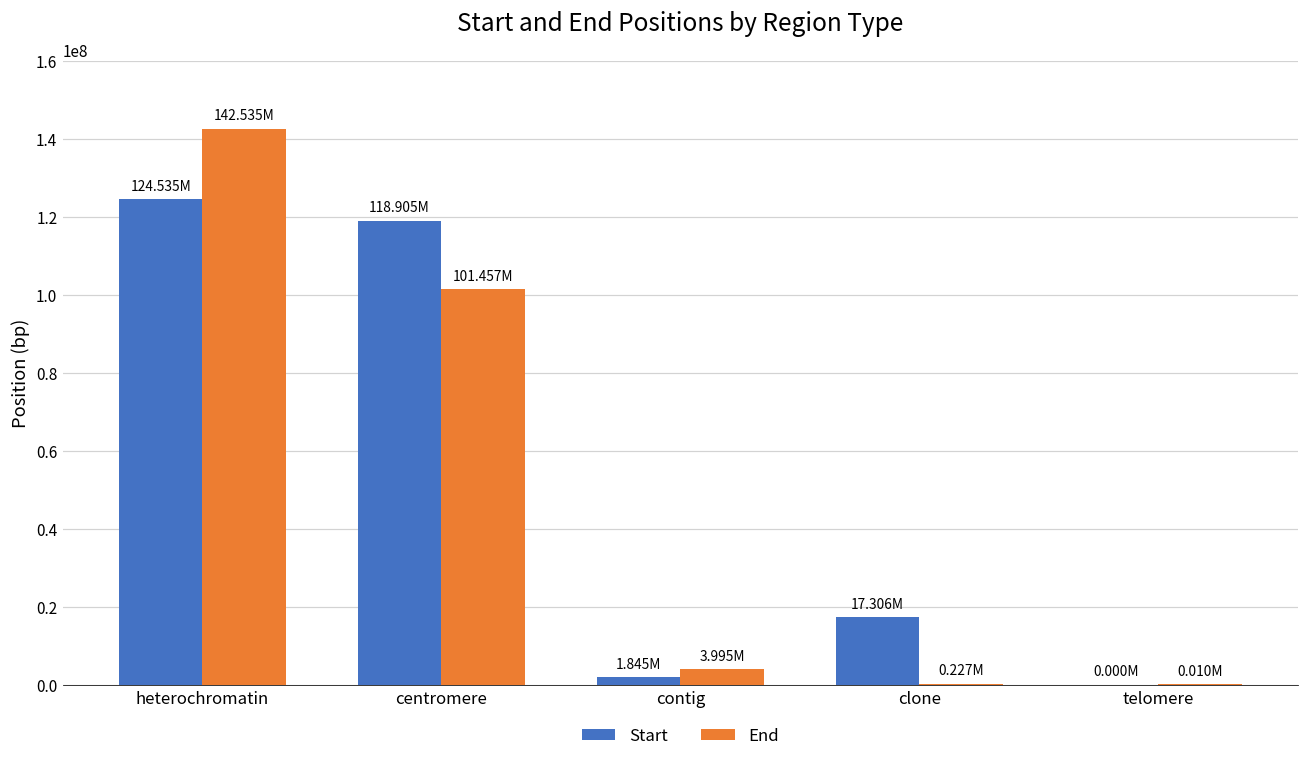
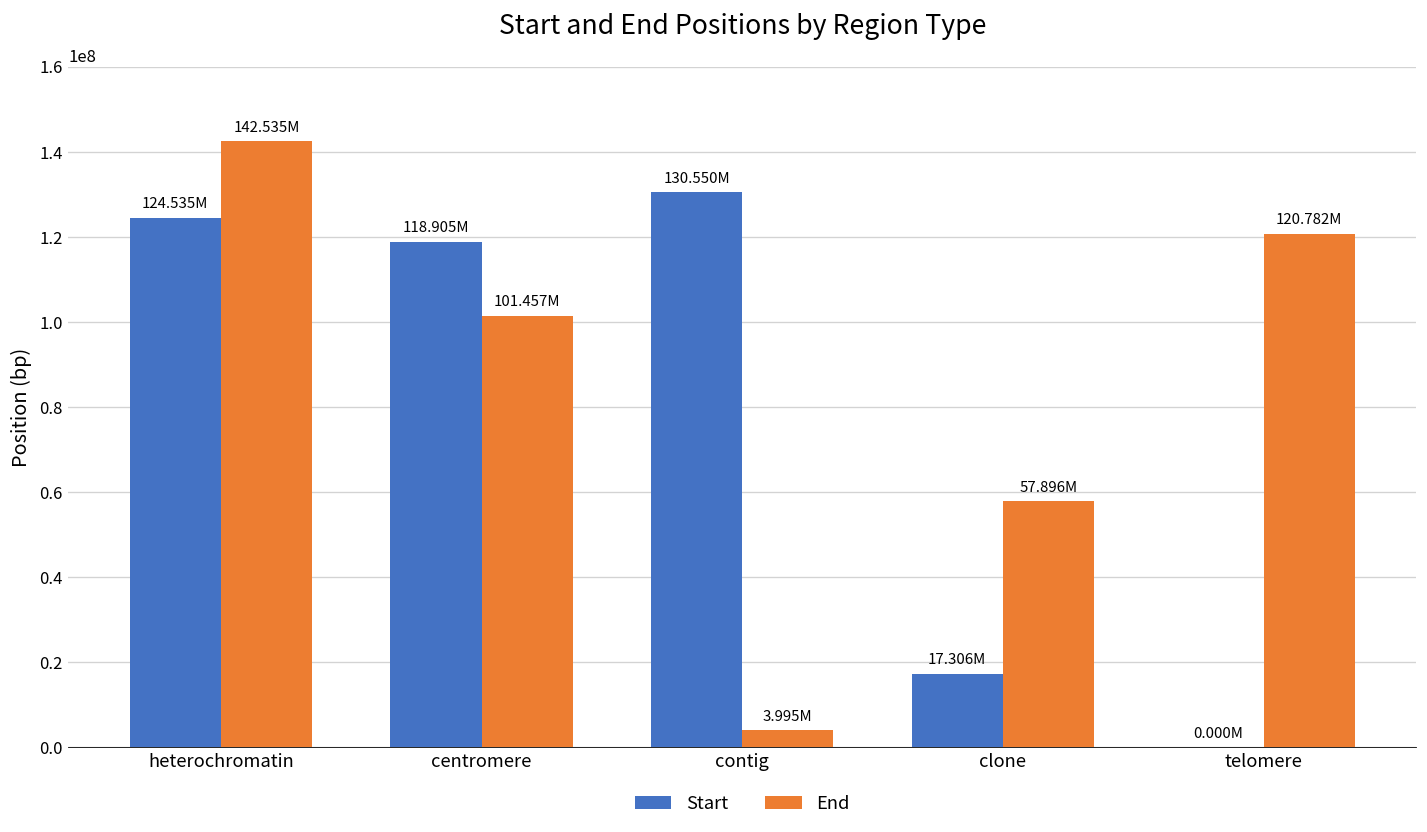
  {
    "Start": {
      "heterochromatin": "124.535M",
      "centromere": "118.905M",
-     "contig": "1.845M",
+     "contig": "130.550M",
      "clone": "17.306M",
      "telomere": "0.000M"
    },
    "End": {
      "heterochromatin": "142.535M",
      "centromere": "101.457M",
      "contig": "3.995M",
-     "clone": "0.227M",
-     "telomere": "0.010M"
+     "clone": "57.896M",
+     "telomere": "120.782M"
    }
  }
